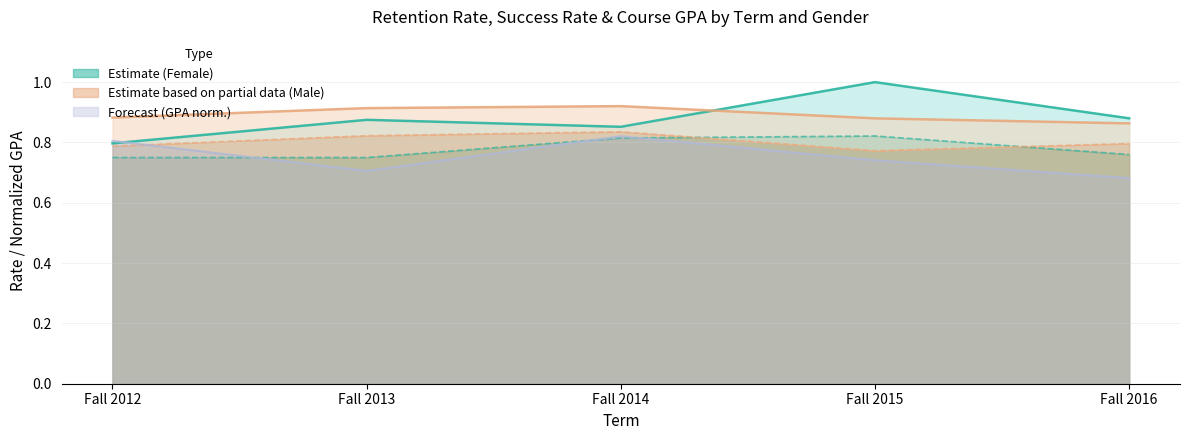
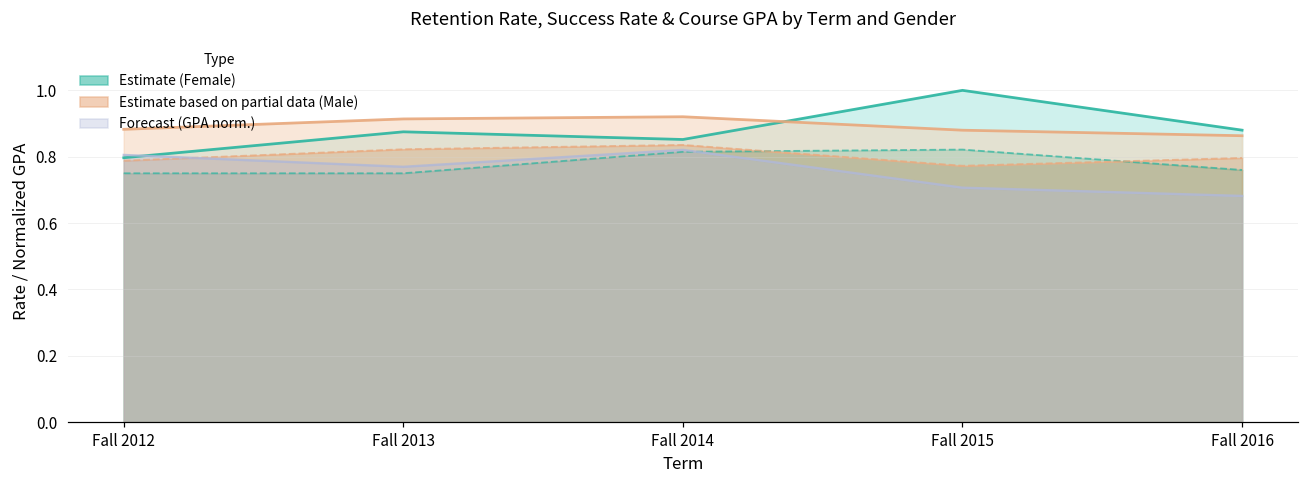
  {
    "Forecast (GPA norm.)": {
      "Fall 2012": 0.81,
-     "Fall 2013": 0.71,
-     "Fall 2015": 0.74,
+     "Fall 2013": 0.77,
+     "Fall 2015": 0.71,
      "Fall 2016": 0.68
    }
  }
